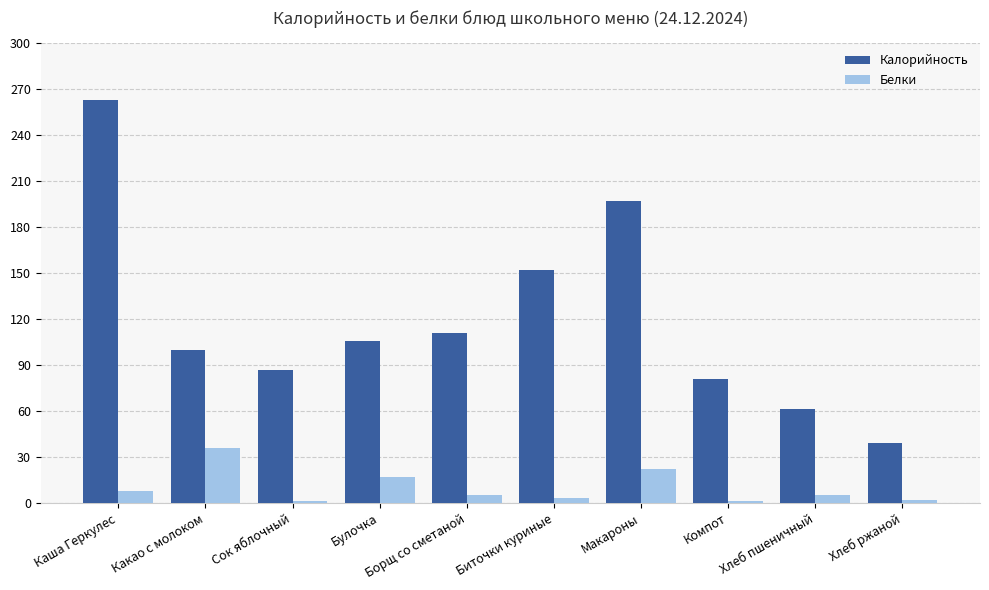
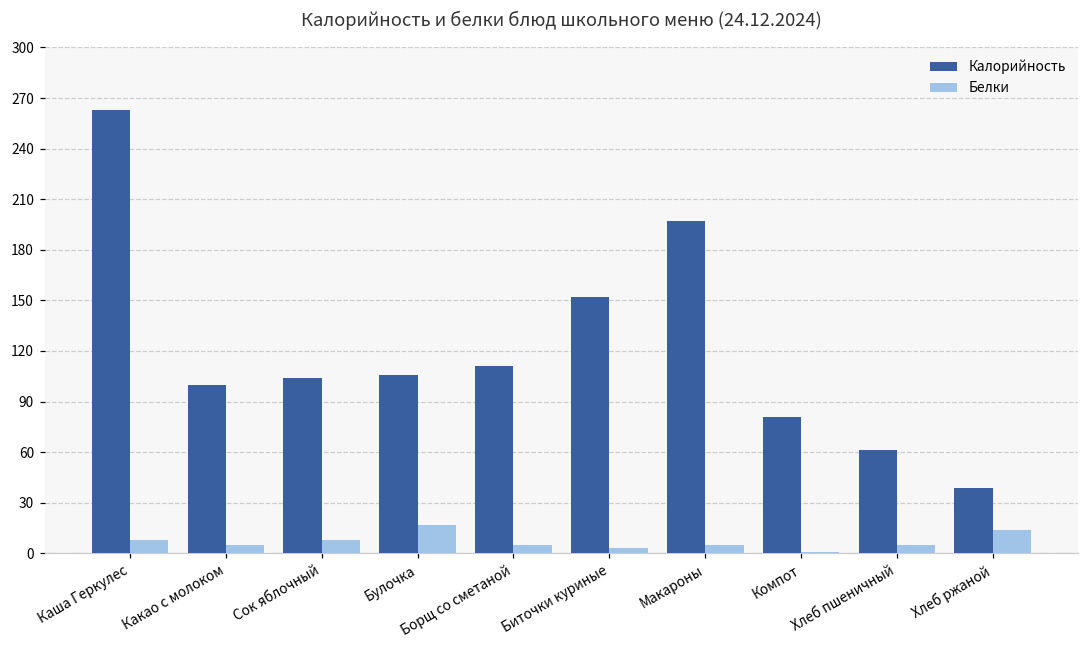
  {
    "Калорийность": {
      "Каша Геркулес": 263,
      "Какао с молоком": 100,
-     "Сок яблочный": 87,
+     "Сок яблочный": 104,
      "Булочка": 106,
      "Борщ со сметаной": 111,
      "Биточки куриные": 152,
      "Макароны": 197,
      "Компот": 81,
      "Хлеб пшеничный": 61,
      "Хлеб ржаной": 39
    },
    "Белки": {
      "Каша Геркулес": 8,
-     "Какао с молоком": 36,
-     "Сок яблочный": 1,
+     "Какао с молоком": 5,
+     "Сок яблочный": 8,
      "Булочка": 17,
      "Борщ со сметаной": 5,
      "Биточки куриные": 3,
-     "Макароны": 22,
+     "Макароны": 5,
      "Хлеб пшеничный": 5,
-     "Хлеб ржаной": 2
+     "Хлеб ржаной": 14
    }
  }
